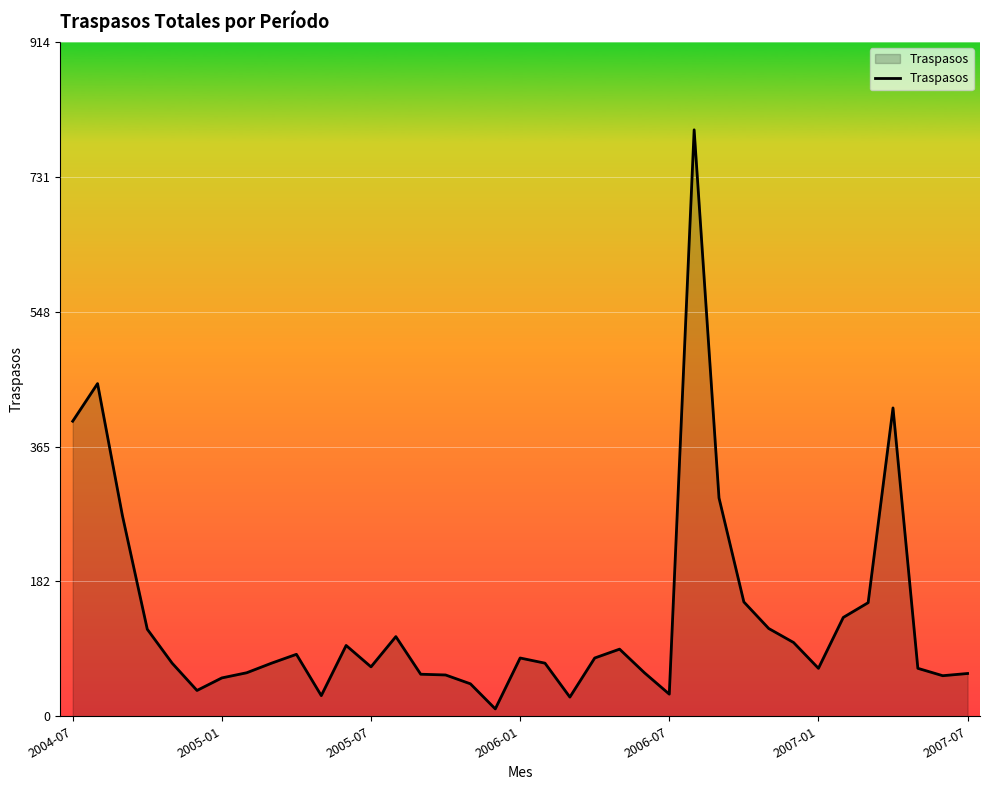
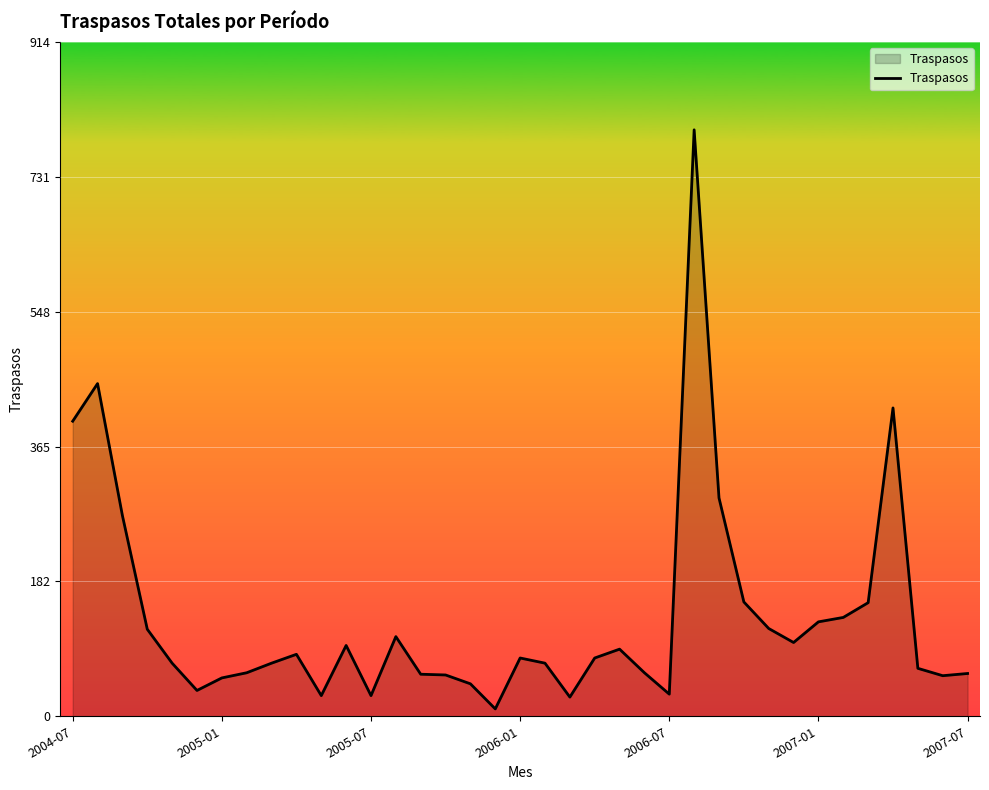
  {
    "2004-07": 400,
    "2005-01": 50,
-   "2005-07": 70,
+   "2005-07": 30,
    "2006-01": 80,
    "2006-07": 30,
-   "2007-01": 70,
+   "2007-01": 130,
    "2007-07": 60
  }
